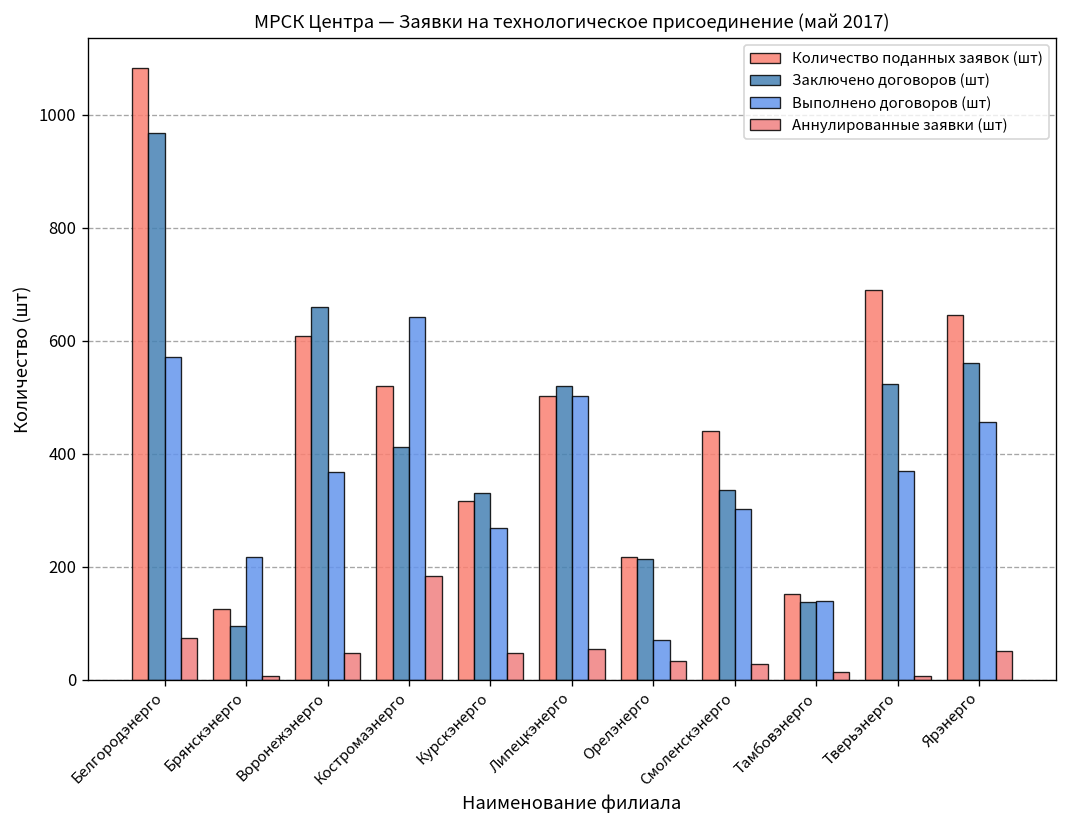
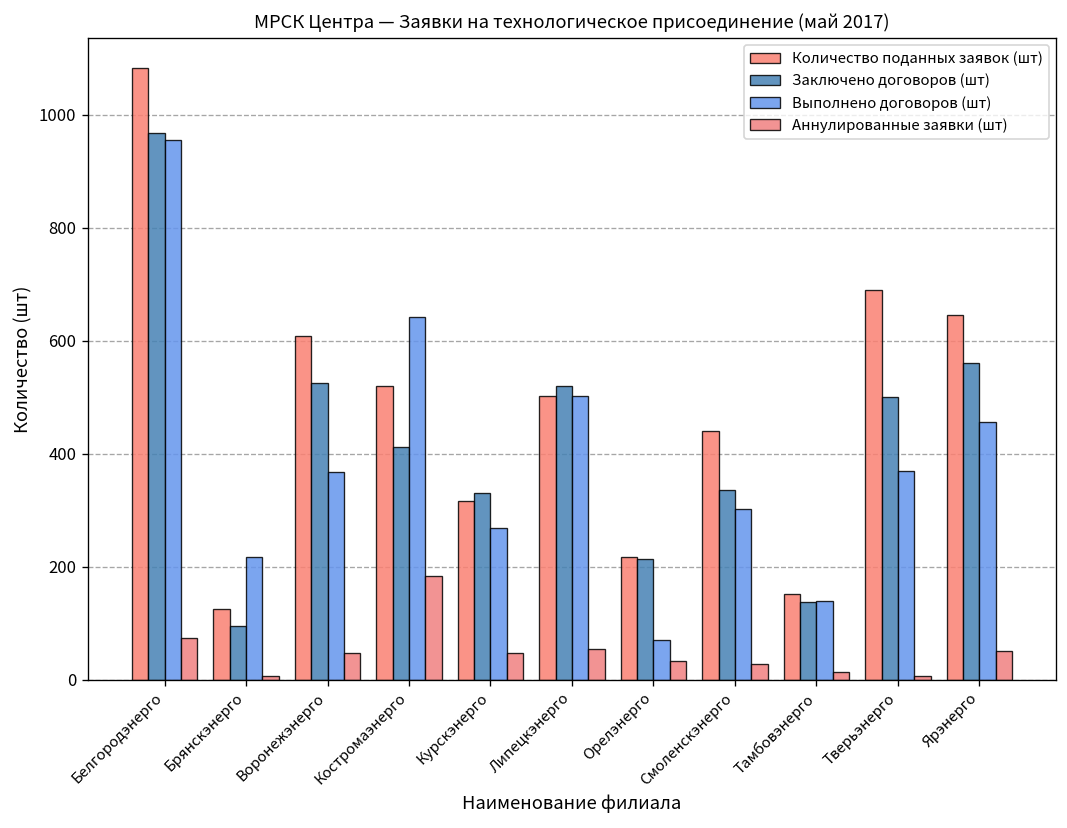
  {
    "Заключено договоров (шт)": {
      "Белгородэнерго": 970,
      "Брянскэнерго": 100,
-     "Воронежэнерго": 660,
+     "Воронежэнерго": 530,
      "Костромаэнерго": 410,
      "Курскэнерго": 330,
      "Липецкэнерго": 520,
      "Орелэнерго": 210,
      "Смоленскэнерго": 340,
      "Тамбовэнерго": 140,
-     "Тверьэнерго": 520,
+     "Тверьэнерго": 500,
      "Ярэнерго": 560
    },
    "Выполнено договоров (шт)": {
-     "Белгородэнерго": 570,
+     "Белгородэнерго": 960,
      "Брянскэнерго": 220,
      "Воронежэнерго": 370,
      "Костромаэнерго": 640,
      "Курскэнерго": 270,
      "Липецкэнерго": 500,
      "Орелэнерго": 70,
      "Смоленскэнерго": 300,
      "Тамбовэнерго": 140,
      "Тверьэнерго": 370,
      "Ярэнерго": 460
    }
  }
